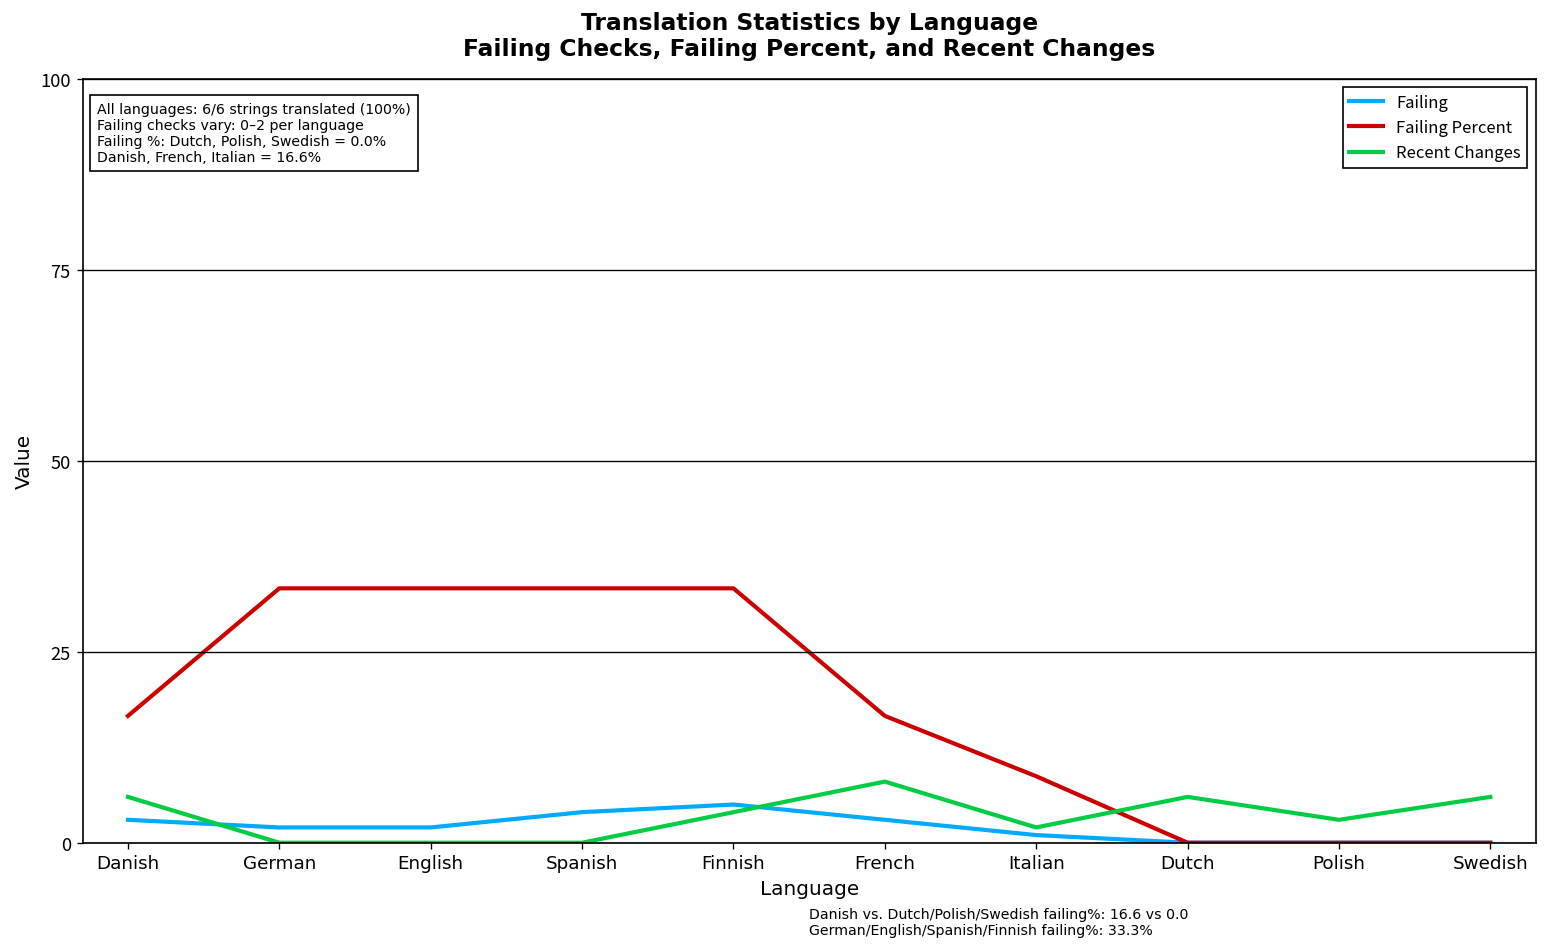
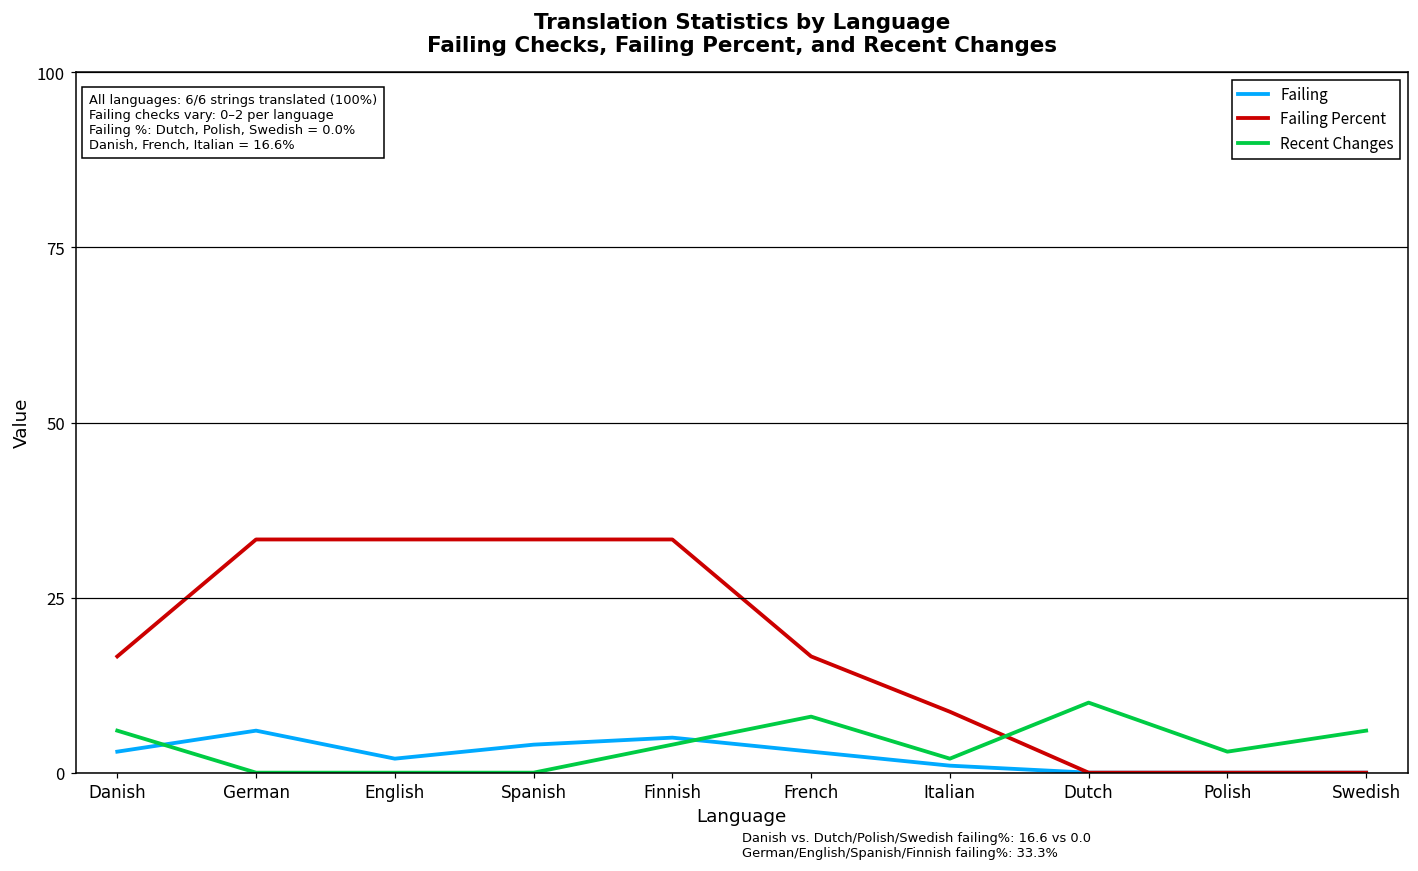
  {
    "Failing": {
      "Danish": 3,
-     "German": 2,
+     "German": 6,
      "English": 2,
      "Spanish": 4,
      "Finnish": 5,
      "French": 3,
      "Italian": 1
    },
    "Failing Percent": {
      "Danish": 17,
      "German": 33,
      "English": 33,
      "Spanish": 33,
      "Finnish": 33,
      "French": 17,
      "Italian": 9
    },
    "Recent Changes": {
      "Danish": 6,
      "German": 0,
      "English": 0,
      "Spanish": 0,
      "Finnish": 4,
      "French": 8,
      "Italian": 2,
-     "Dutch": 6,
+     "Dutch": 10,
      "Polish": 3,
      "Swedish": 6
    }
  }
